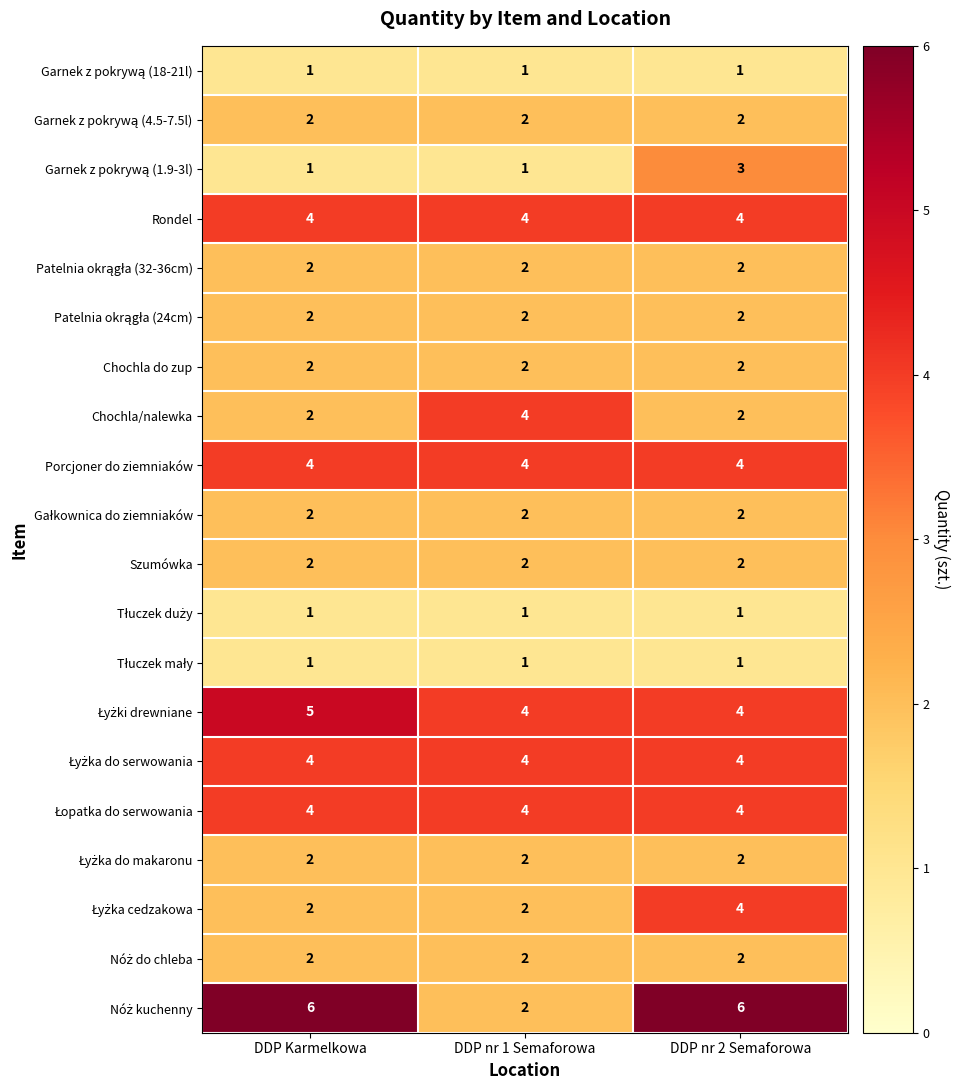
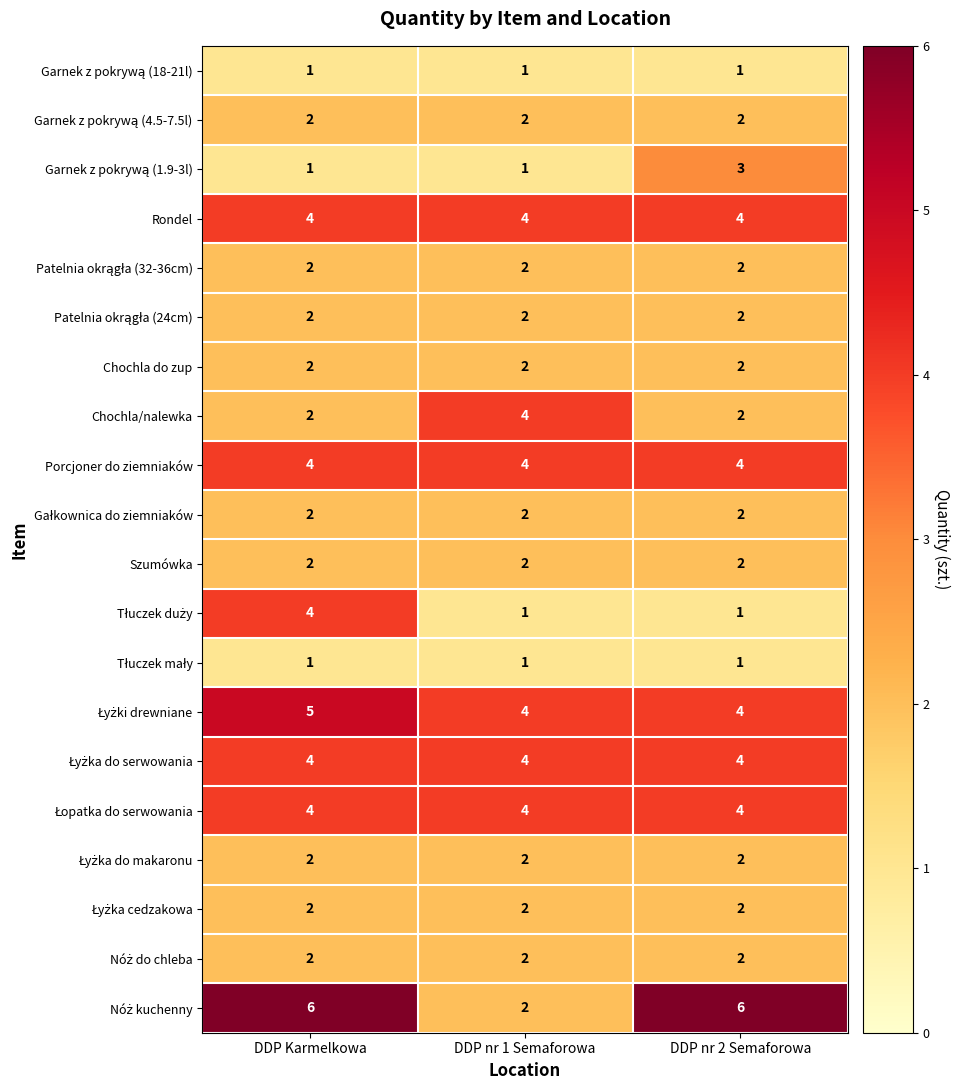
  {
    "Garnek z pokrywą (18-21l)": {
      "DDP Karmelkowa": 1,
      "DDP nr 1 Semaforowa": 1,
      "DDP nr 2 Semaforowa": 1
    },
    "Garnek z pokrywą (4.5-7.5l)": {
      "DDP Karmelkowa": 2,
      "DDP nr 1 Semaforowa": 2,
      "DDP nr 2 Semaforowa": 2
    },
    "Garnek z pokrywą (1.9-3l)": {
      "DDP Karmelkowa": 1,
      "DDP nr 1 Semaforowa": 1,
      "DDP nr 2 Semaforowa": 3
    },
    "Rondel": {
      "DDP Karmelkowa": 4,
      "DDP nr 1 Semaforowa": 4,
      "DDP nr 2 Semaforowa": 4
    },
    "Patelnia okrągła (32-36cm)": {
      "DDP Karmelkowa": 2,
      "DDP nr 1 Semaforowa": 2,
      "DDP nr 2 Semaforowa": 2
    },
    "Patelnia okrągła (24cm)": {
      "DDP Karmelkowa": 2,
      "DDP nr 1 Semaforowa": 2,
      "DDP nr 2 Semaforowa": 2
    },
    "Chochla do zup": {
      "DDP Karmelkowa": 2,
      "DDP nr 1 Semaforowa": 2,
      "DDP nr 2 Semaforowa": 2
    },
    "Chochla/nalewka": {
      "DDP Karmelkowa": 2,
      "DDP nr 1 Semaforowa": 4,
      "DDP nr 2 Semaforowa": 2
    },
    "Porcjoner do ziemniaków": {
      "DDP Karmelkowa": 4,
      "DDP nr 1 Semaforowa": 4,
      "DDP nr 2 Semaforowa": 4
    },
    "Gałkownica do ziemniaków": {
      "DDP Karmelkowa": 2,
      "DDP nr 1 Semaforowa": 2,
      "DDP nr 2 Semaforowa": 2
    },
    "Szumówka": {
      "DDP Karmelkowa": 2,
      "DDP nr 1 Semaforowa": 2,
      "DDP nr 2 Semaforowa": 2
    },
    "Tłuczek duży": {
-     "DDP Karmelkowa": 1,
+     "DDP Karmelkowa": 4,
      "DDP nr 1 Semaforowa": 1,
      "DDP nr 2 Semaforowa": 1
    },
    "Tłuczek mały": {
      "DDP Karmelkowa": 1,
      "DDP nr 1 Semaforowa": 1,
      "DDP nr 2 Semaforowa": 1
    },
    "Łyżki drewniane": {
      "DDP Karmelkowa": 5,
      "DDP nr 1 Semaforowa": 4,
      "DDP nr 2 Semaforowa": 4
    },
    "Łyżka do serwowania": {
      "DDP Karmelkowa": 4,
      "DDP nr 1 Semaforowa": 4,
      "DDP nr 2 Semaforowa": 4
    },
    "Łopatka do serwowania": {
      "DDP Karmelkowa": 4,
      "DDP nr 1 Semaforowa": 4,
      "DDP nr 2 Semaforowa": 4
    },
    "Łyżka do makaronu": {
      "DDP Karmelkowa": 2,
      "DDP nr 1 Semaforowa": 2,
      "DDP nr 2 Semaforowa": 2
    },
    "Łyżka cedzakowa": {
      "DDP Karmelkowa": 2,
      "DDP nr 1 Semaforowa": 2,
-     "DDP nr 2 Semaforowa": 4
+     "DDP nr 2 Semaforowa": 2
    },
    "Nóż do chleba": {
      "DDP Karmelkowa": 2,
      "DDP nr 1 Semaforowa": 2,
      "DDP nr 2 Semaforowa": 2
    },
    "Nóż kuchenny": {
      "DDP Karmelkowa": 6,
      "DDP nr 1 Semaforowa": 2,
      "DDP nr 2 Semaforowa": 6
    }
  }
